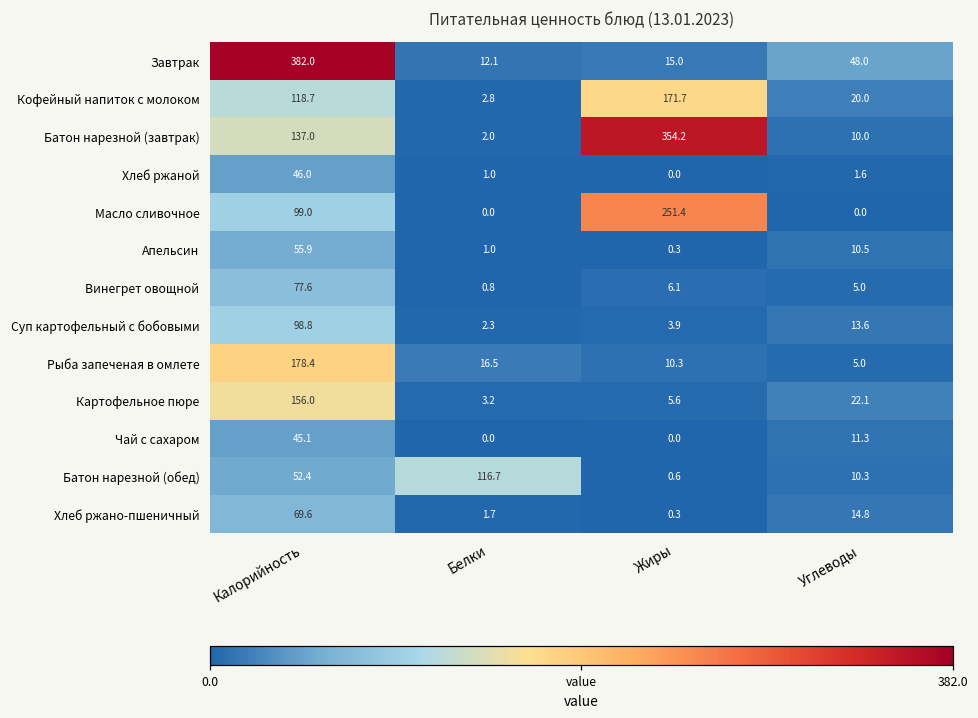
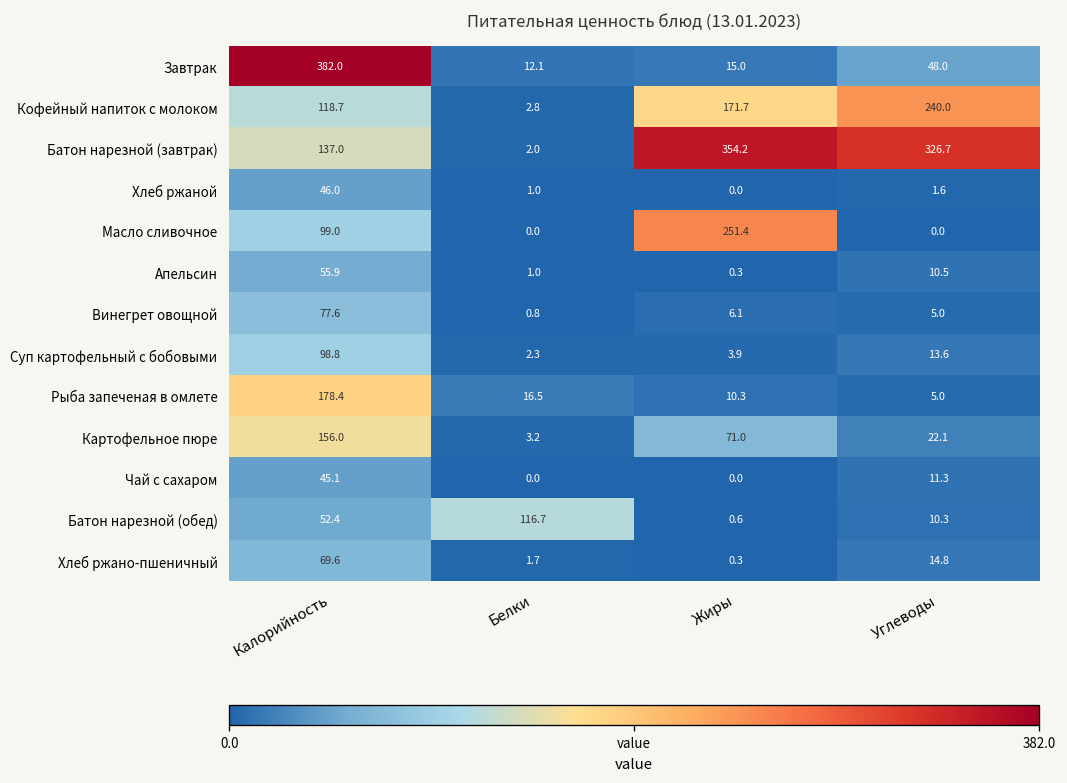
  {
    "Завтрак": {
      "Калорийность": 382.0,
      "Белки": 12.1,
      "Жиры": 15.0,
      "Углеводы": 48.0
    },
    "Кофейный напиток с молоком": {
      "Калорийность": 118.7,
      "Белки": 2.8,
      "Жиры": 171.7,
-     "Углеводы": 20.0
+     "Углеводы": 240.0
    },
    "Батон нарезной (завтрак)": {
      "Калорийность": 137.0,
      "Белки": 2.0,
      "Жиры": 354.2,
-     "Углеводы": 10.0
+     "Углеводы": 326.7
    },
    "Хлеб ржаной": {
      "Калорийность": 46.0,
      "Белки": 1.0,
      "Жиры": 0.0,
      "Углеводы": 1.6
    },
    "Масло сливочное": {
      "Калорийность": 99.0,
      "Белки": 0.0,
      "Жиры": 251.4,
      "Углеводы": 0.0
    },
    "Апельсин": {
      "Калорийность": 55.9,
      "Белки": 1.0,
      "Жиры": 0.3,
      "Углеводы": 10.5
    },
    "Винегрет овощной": {
      "Калорийность": 77.6,
      "Белки": 0.8,
      "Жиры": 6.1,
      "Углеводы": 5.0
    },
    "Суп картофельный с бобовыми": {
      "Калорийность": 98.8,
      "Белки": 2.3,
      "Жиры": 3.9,
      "Углеводы": 13.6
    },
    "Рыба запеченая в омлете": {
      "Калорийность": 178.4,
      "Белки": 16.5,
      "Жиры": 10.3,
      "Углеводы": 5.0
    },
    "Картофельное пюре": {
      "Калорийность": 156.0,
      "Белки": 3.2,
-     "Жиры": 5.6,
+     "Жиры": 71.0,
      "Углеводы": 22.1
    },
    "Чай с сахаром": {
      "Калорийность": 45.1,
      "Белки": 0.0,
      "Жиры": 0.0,
      "Углеводы": 11.3
    },
    "Батон нарезной (обед)": {
      "Калорийность": 52.4,
      "Белки": 116.7,
      "Жиры": 0.6,
      "Углеводы": 10.3
    },
    "Хлеб ржано-пшеничный": {
      "Калорийность": 69.6,
      "Белки": 1.7,
      "Жиры": 0.3,
      "Углеводы": 14.8
    }
  }
